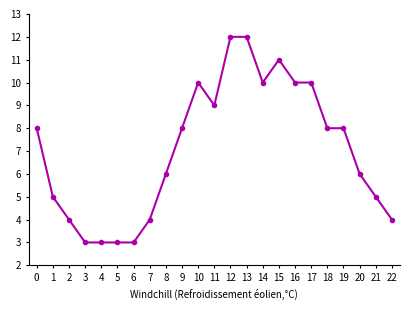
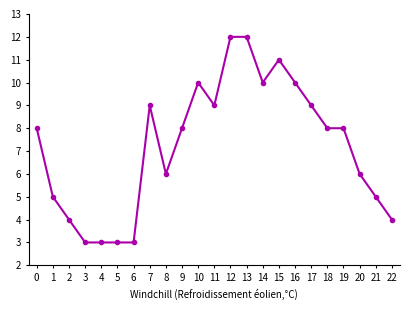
  {
    "0": 8,
    "1": 5,
    "2": 4,
    "3": 3,
    "4": 3,
    "5": 3,
    "6": 3,
-   "7": 4,
+   "7": 9,
    "8": 6,
    "9": 8,
    "10": 10,
    "11": 9,
    "12": 12,
    "13": 12,
    "14": 10,
    "15": 11,
    "16": 10,
-   "17": 10,
+   "17": 9,
    "18": 8,
    "19": 8,
    "20": 6,
    "21": 5,
    "22": 4
  }
